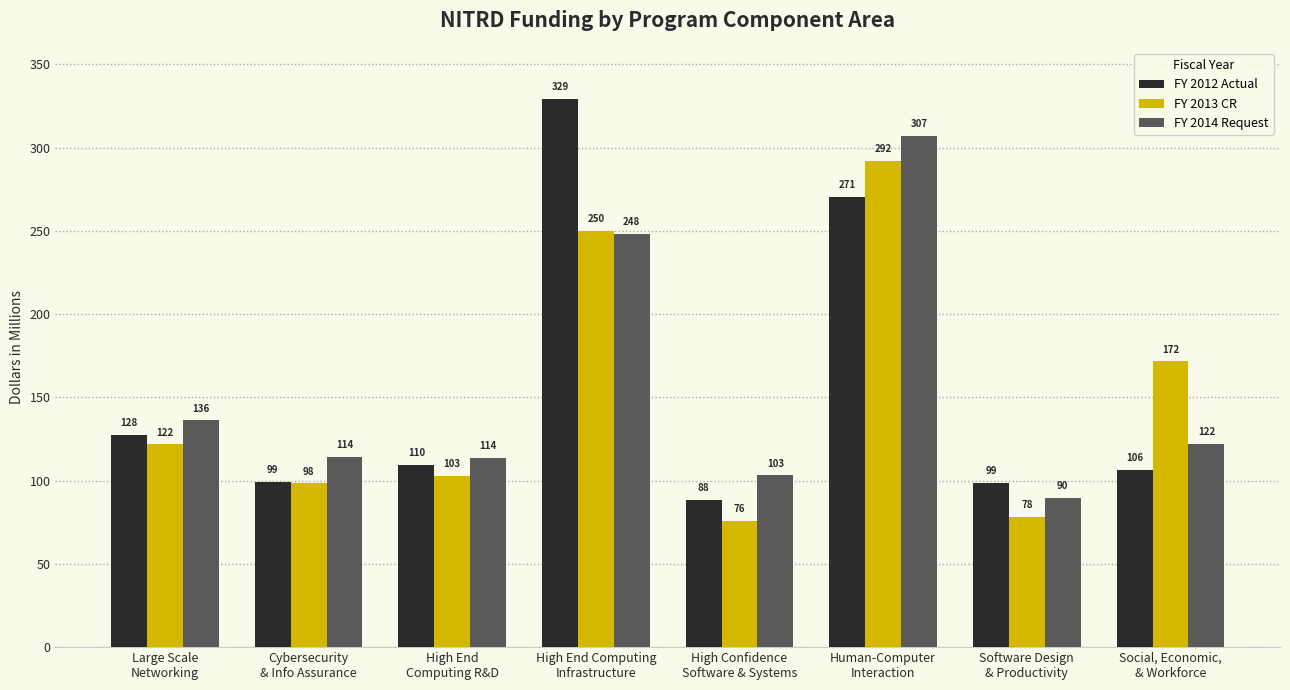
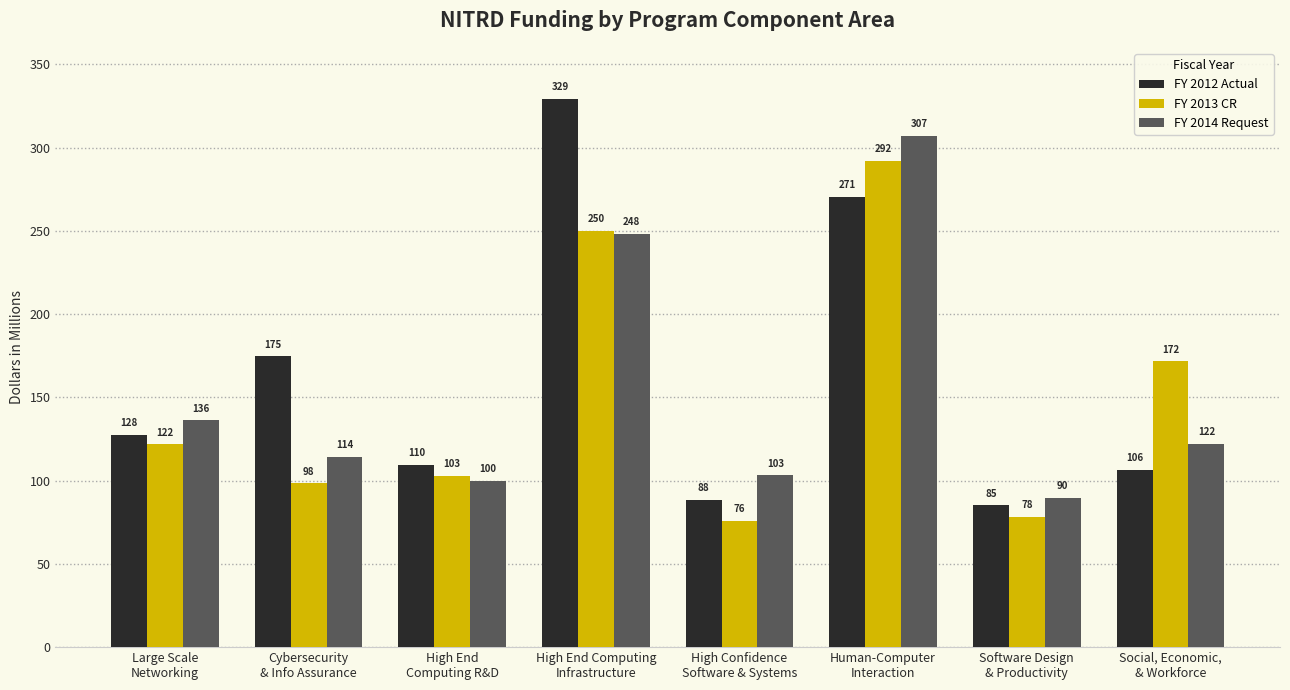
  {
    "FY 2012 Actual": {
      "Large Scale Networking": 128,
-     "Cybersecurity & Info Assurance": 99,
+     "Cybersecurity & Info Assurance": 175,
      "High End Computing R&D": 110,
      "High End Computing Infrastructure": 329,
      "High Confidence Software & Systems": 88,
      "Human-Computer Interaction": 271,
-     "Software Design & Productivity": 99,
+     "Software Design & Productivity": 85,
      "Social, Economic, & Workforce": 106
    },
    "FY 2013 CR": {
      "Large Scale Networking": 122,
      "Cybersecurity & Info Assurance": 98,
      "High End Computing R&D": 103,
      "High End Computing Infrastructure": 250,
      "High Confidence Software & Systems": 76,
      "Human-Computer Interaction": 292,
      "Software Design & Productivity": 78,
      "Social, Economic, & Workforce": 172
    },
    "FY 2014 Request": {
      "Large Scale Networking": 136,
      "Cybersecurity & Info Assurance": 114,
-     "High End Computing R&D": 114,
+     "High End Computing R&D": 100,
      "High End Computing Infrastructure": 248,
      "High Confidence Software & Systems": 103,
      "Human-Computer Interaction": 307,
      "Software Design & Productivity": 90,
      "Social, Economic, & Workforce": 122
    }
  }
